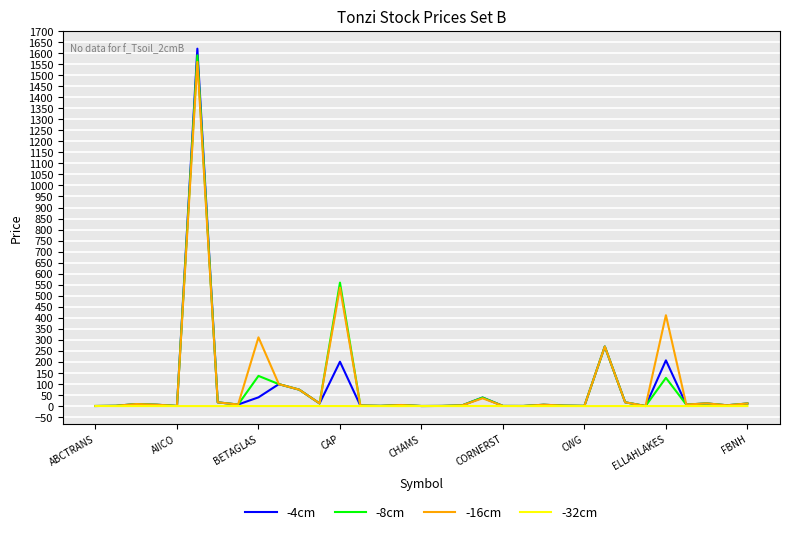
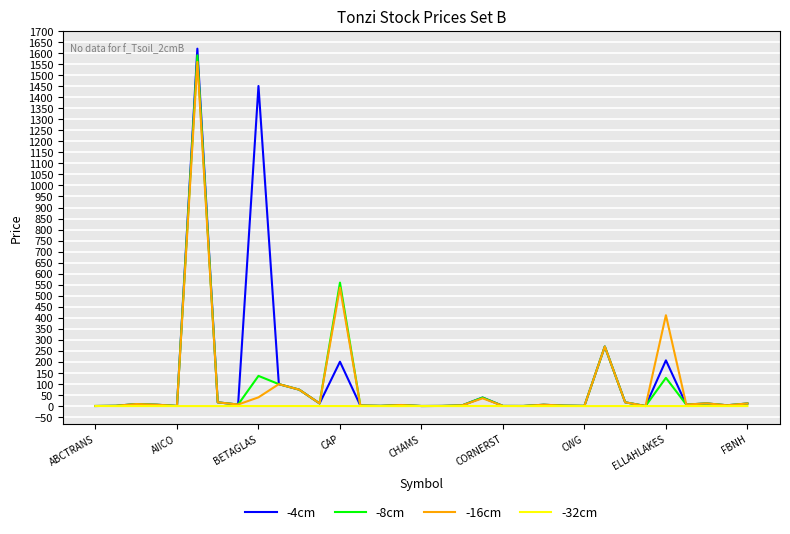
  {
    "-4cm": {
-     "BETAGLAS": 40,
+     "BETAGLAS": 1450,
      "CAP": 200,
      "ELLAHLAKES": 210
    },
    "-8cm": {
      "BETAGLAS": 140,
      "CAP": 560,
      "ELLAHLAKES": 130
    },
    "-16cm": {
-     "BETAGLAS": 310,
+     "BETAGLAS": 40,
      "CAP": 540,
      "ELLAHLAKES": 410
    },
    "-32cm": {
      "BETAGLAS": 0,
      "CAP": 0,
      "ELLAHLAKES": 0
    }
  }
